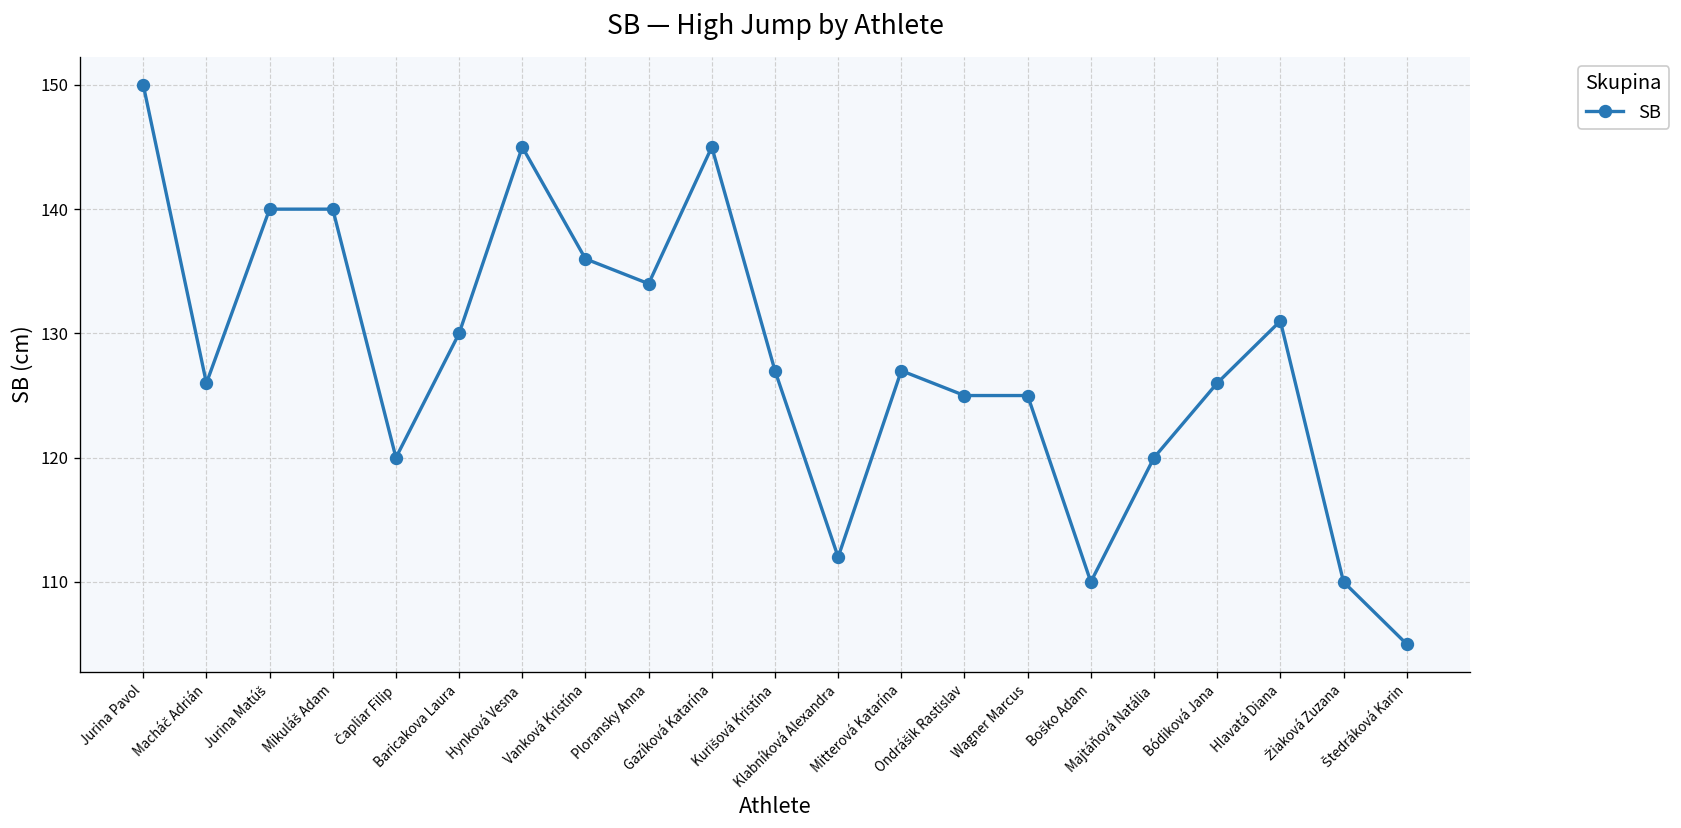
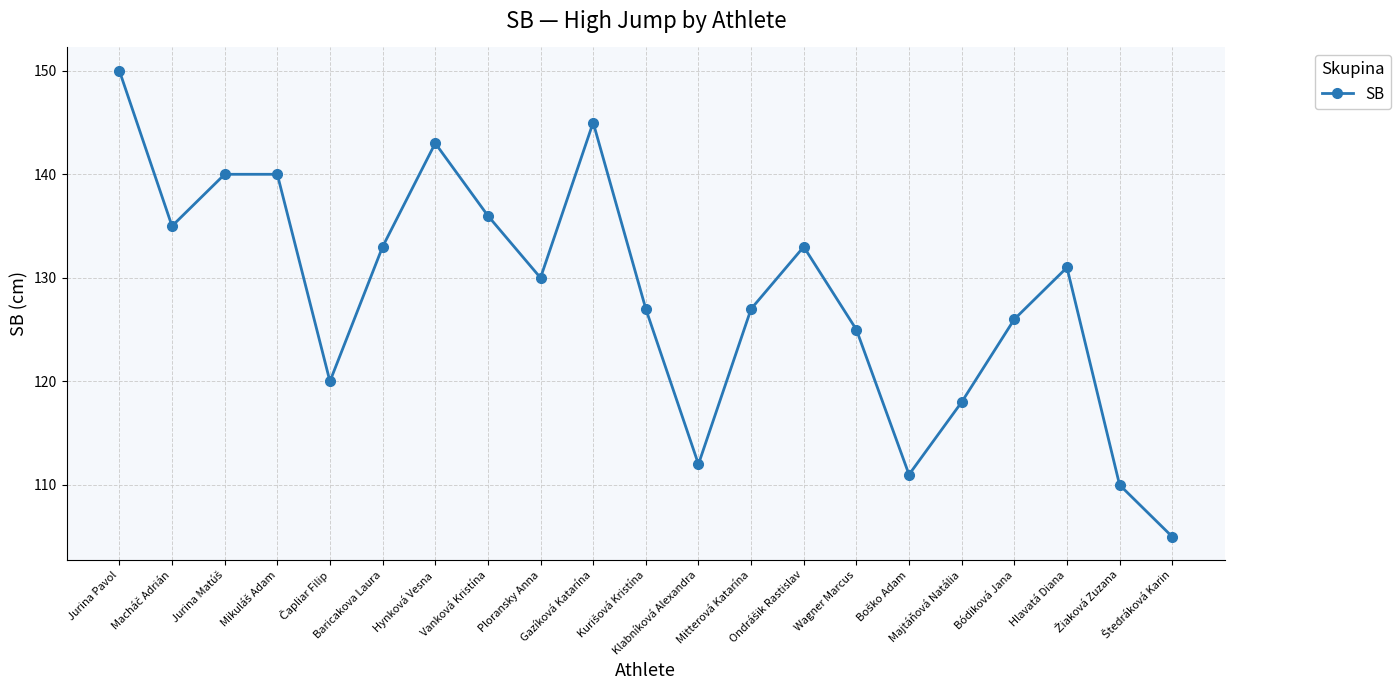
  {
    "Jurina Pavol": 150,
-   "Macháč Adrián": 126,
+   "Macháč Adrián": 135,
    "Jurina Matúš": 140,
    "Mikuláš Adam": 140,
    "Čapliar Filip": 120,
-   "Baricakova Laura": 130,
-   "Hynková Vesna": 145,
+   "Baricakova Laura": 133,
+   "Hynková Vesna": 143,
    "Vanková Kristína": 136,
-   "Ploransky Anna": 134,
+   "Ploransky Anna": 130,
    "Gazíková Katarína": 145,
    "Kurišová Kristína": 127,
    "Klabníková Alexandra": 112,
    "Mitterová Katarína": 127,
-   "Ondrášik Rastislav": 125,
+   "Ondrášik Rastislav": 133,
    "Wagner Marcus": 125,
-   "Boško Adam": 110,
-   "Majtáňová Natália": 120,
+   "Boško Adam": 111,
+   "Majtáňová Natália": 118,
    "Bódiková Jana": 126,
    "Hlavatá Diana": 131,
    "Žiaková Zuzana": 110,
    "Štedráková Karin": 105
  }
